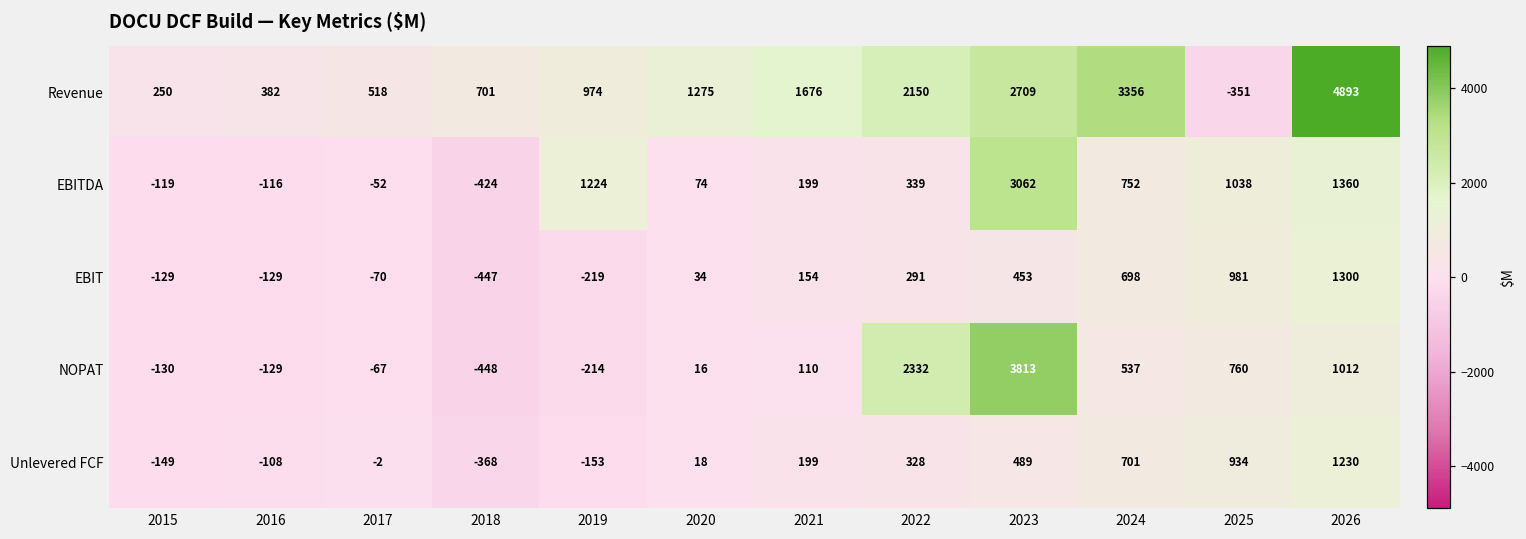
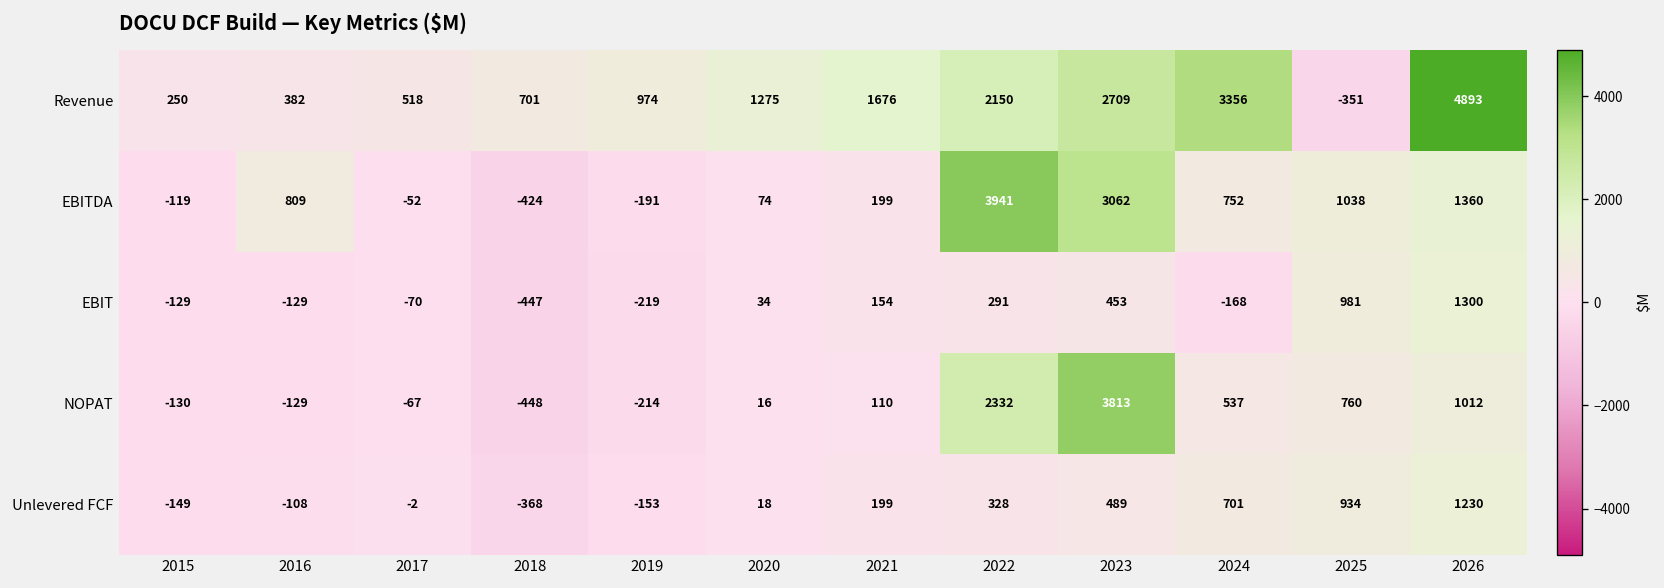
  {
    "Revenue": {
      "2015": 250,
      "2016": 382,
      "2017": 518,
      "2018": 701,
      "2019": 974,
      "2020": 1275,
      "2021": 1676,
      "2022": 2150,
      "2023": 2709,
      "2024": 3356,
      "2025": -351,
      "2026": 4893
    },
    "EBITDA": {
      "2015": -119,
-     "2016": -116,
+     "2016": 809,
      "2017": -52,
      "2018": -424,
-     "2019": 1224,
+     "2019": -191,
      "2020": 74,
      "2021": 199,
-     "2022": 339,
+     "2022": 3941,
      "2023": 3062,
      "2024": 752,
      "2025": 1038,
      "2026": 1360
    },
    "EBIT": {
      "2015": -129,
      "2016": -129,
      "2017": -70,
      "2018": -447,
      "2019": -219,
      "2020": 34,
      "2021": 154,
      "2022": 291,
      "2023": 453,
-     "2024": 698,
+     "2024": -168,
      "2025": 981,
      "2026": 1300
    },
    "NOPAT": {
      "2015": -130,
      "2016": -129,
      "2017": -67,
      "2018": -448,
      "2019": -214,
      "2020": 16,
      "2021": 110,
      "2022": 2332,
      "2023": 3813,
      "2024": 537,
      "2025": 760,
      "2026": 1012
    },
    "Unlevered FCF": {
      "2015": -149,
      "2016": -108,
      "2017": -2,
      "2018": -368,
      "2019": -153,
      "2020": 18,
      "2021": 199,
      "2022": 328,
      "2023": 489,
      "2024": 701,
      "2025": 934,
      "2026": 1230
    }
  }
